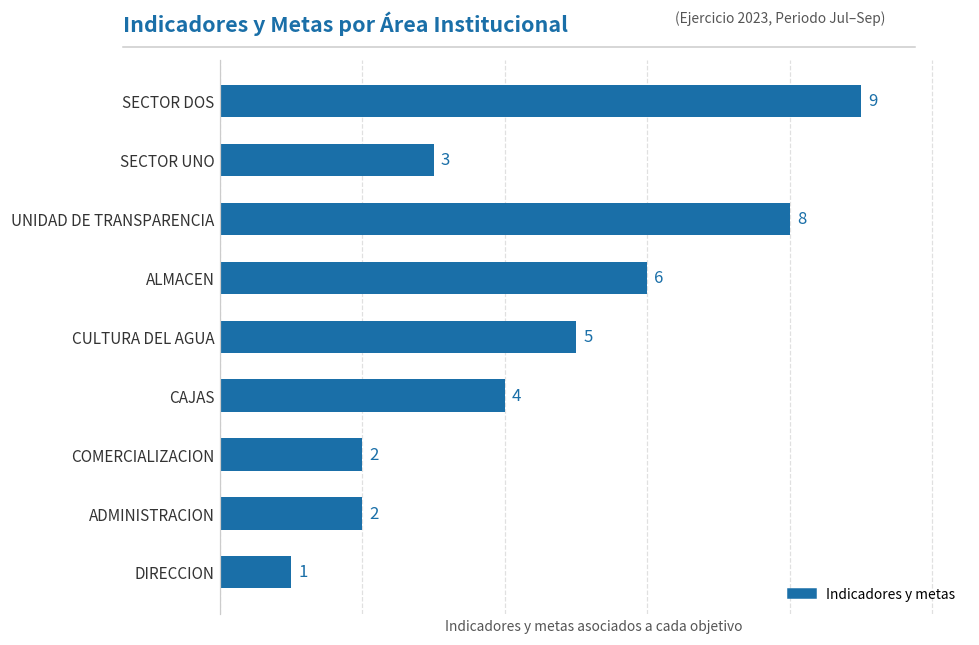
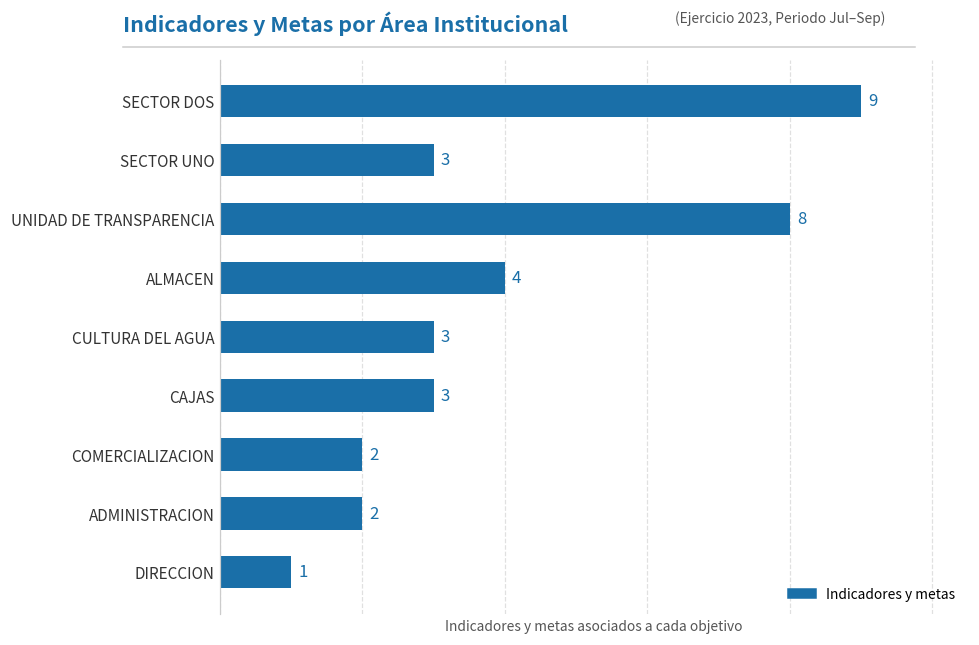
  {
    "SECTOR DOS": 9,
    "SECTOR UNO": 3,
    "UNIDAD DE TRANSPARENCIA": 8,
-   "ALMACEN": 6,
-   "CULTURA DEL AGUA": 5,
-   "CAJAS": 4,
+   "ALMACEN": 4,
+   "CULTURA DEL AGUA": 3,
+   "CAJAS": 3,
    "COMERCIALIZACION": 2,
    "ADMINISTRACION": 2,
    "DIRECCION": 1
  }
